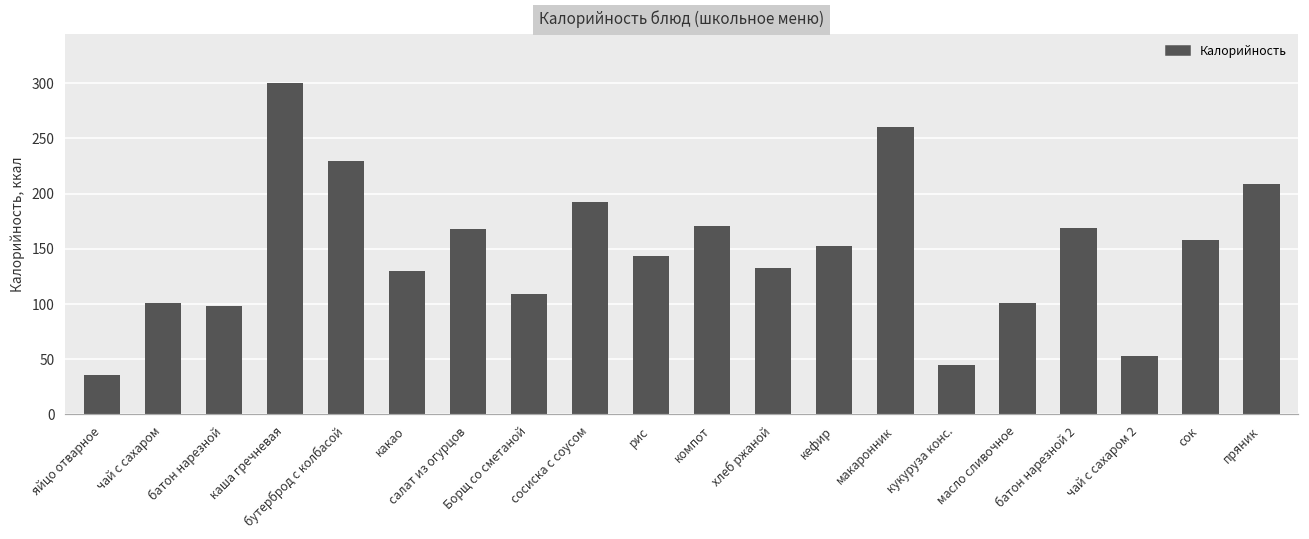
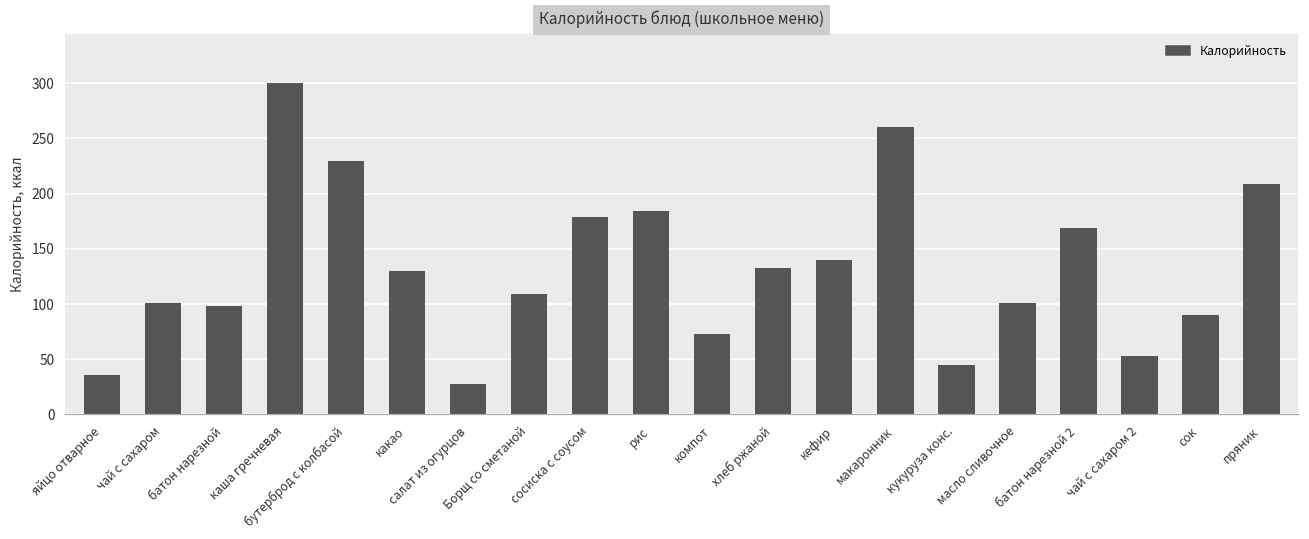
  {
    "яйцо отварное": 36,
    "чай с сахаром": 101,
    "батон нарезной": 98,
    "каша гречневая": 300,
    "бутерброд с колбасой": 230,
    "какао": 130,
-   "салат из огурцов": 168,
+   "салат из огурцов": 28,
    "Борщ со сметаной": 109,
-   "сосиска с соусом": 192,
-   "рис": 144,
-   "компот": 171,
+   "сосиска с соусом": 179,
+   "рис": 185,
+   "компот": 73,
    "хлеб ржаной": 133,
-   "кефир": 153,
+   "кефир": 140,
    "макаронник": 260,
    "кукуруза конс.": 45,
    "масло сливочное": 101,
    "батон нарезной 2": 169,
    "чай с сахаром 2": 53,
-   "сок": 158,
+   "сок": 90,
    "пряник": 209
  }
